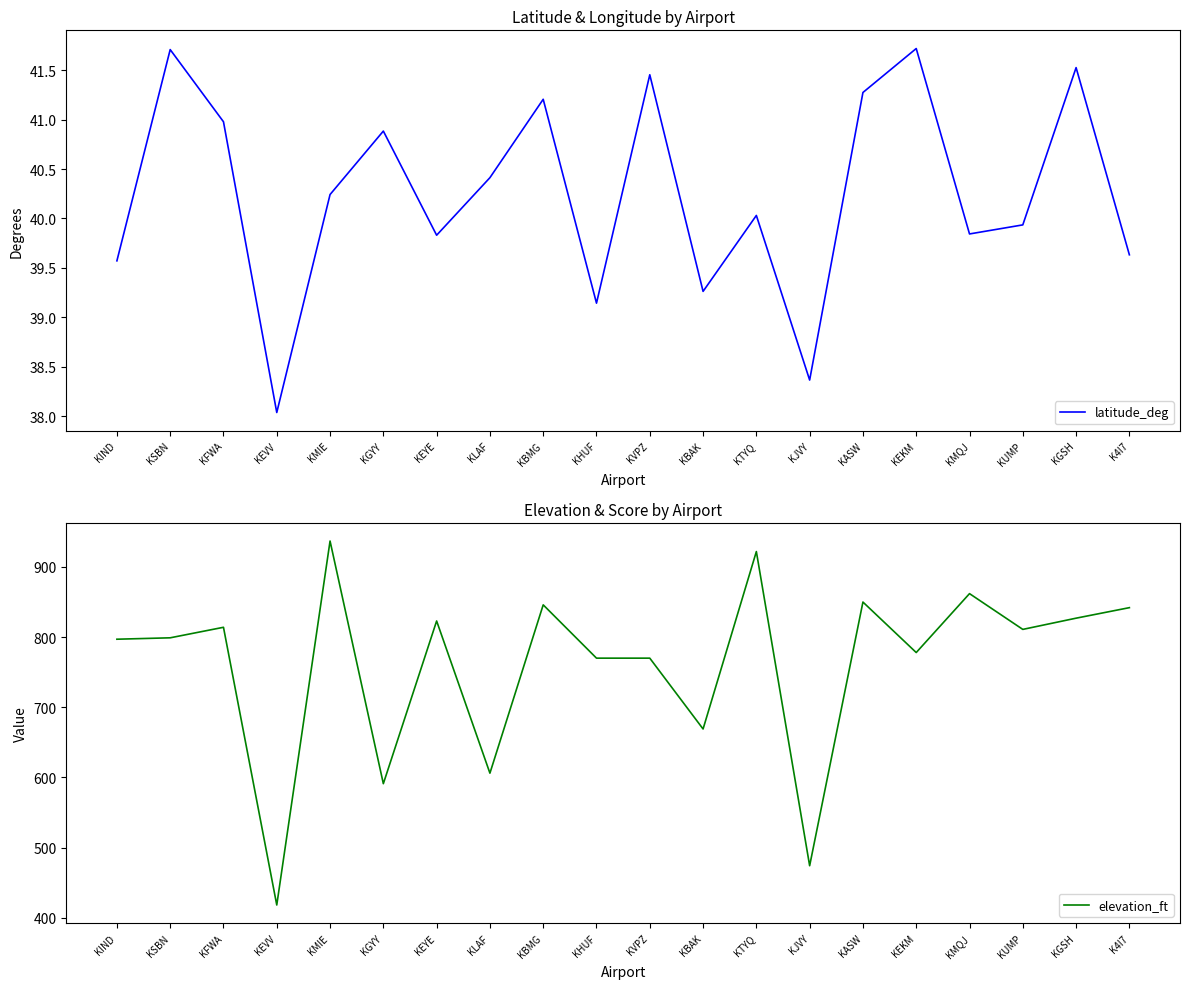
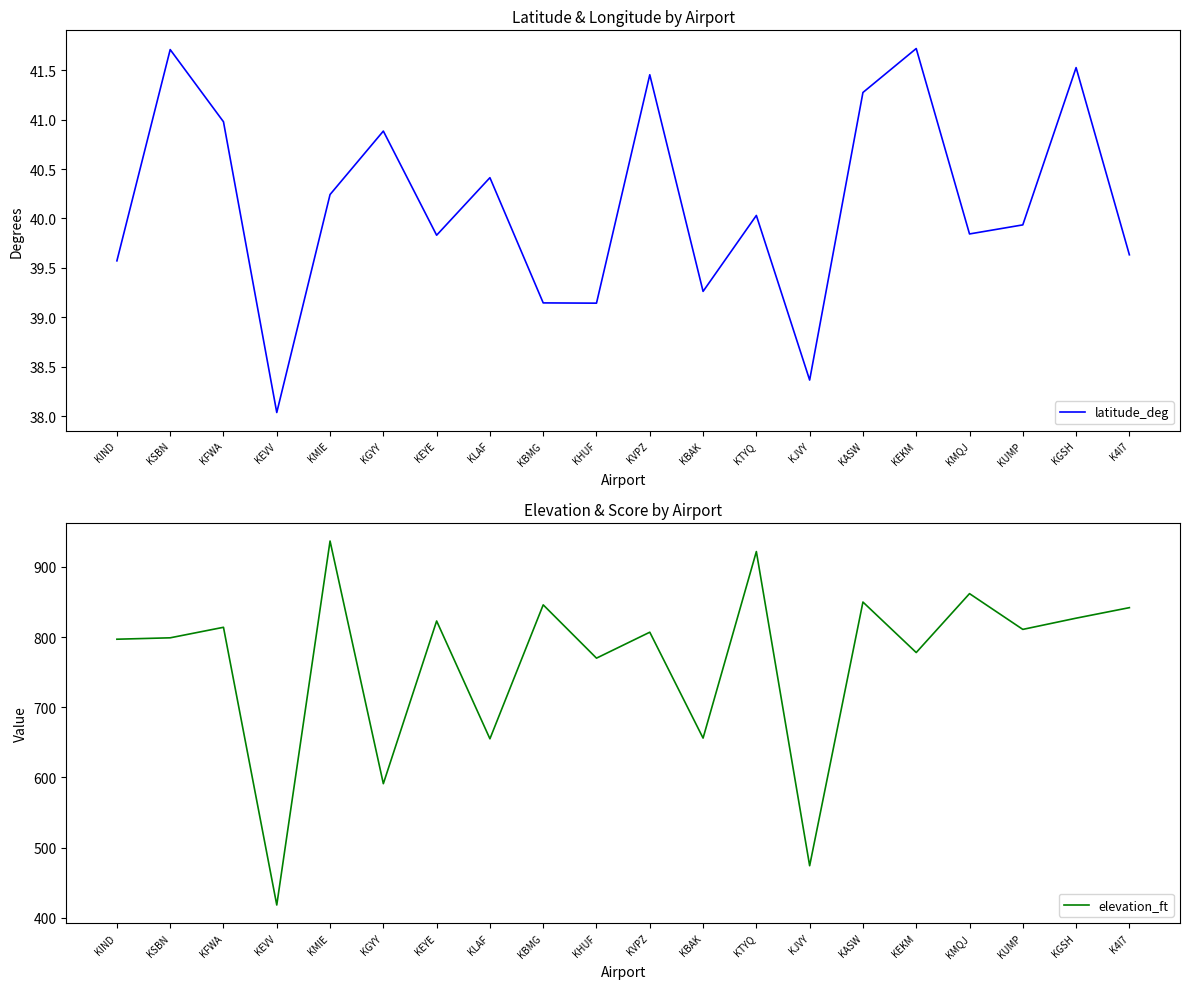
  {
    "Latitude & Longitude by Airport": {
      "KIND": 39.6,
      "KSBN": 41.7,
      "KFWA": 41.0,
      "KEVV": 38.0,
      "KMIE": 40.2,
      "KGYY": 40.9,
      "KEYE": 39.8,
      "KLAF": 40.4,
-     "KBMG": 41.2,
+     "KBMG": 39.1,
      "KHUF": 39.1,
      "KVPZ": 41.5,
      "KBAK": 39.3,
      "KTYQ": 40.0,
      "KJVY": 38.4,
      "KASW": 41.3,
      "KEKM": 41.7,
      "KMQJ": 39.8,
      "KUMP": 39.9,
      "KGSH": 41.5,
      "K4I7": 39.6
    },
    "Elevation & Score by Airport": {
      "KIND": 800,
      "KSBN": 800,
      "KFWA": 810,
      "KEVV": 420,
      "KMIE": 940,
      "KGYY": 590,
      "KEYE": 820,
-     "KLAF": 610,
+     "KLAF": 660,
      "KBMG": 850,
      "KHUF": 770,
-     "KVPZ": 770,
-     "KBAK": 670,
+     "KVPZ": 810,
+     "KBAK": 660,
      "KTYQ": 920,
      "KJVY": 470,
      "KASW": 850,
      "KEKM": 780,
      "KMQJ": 860,
      "KUMP": 810,
      "KGSH": 830,
      "K4I7": 840
    }
  }
